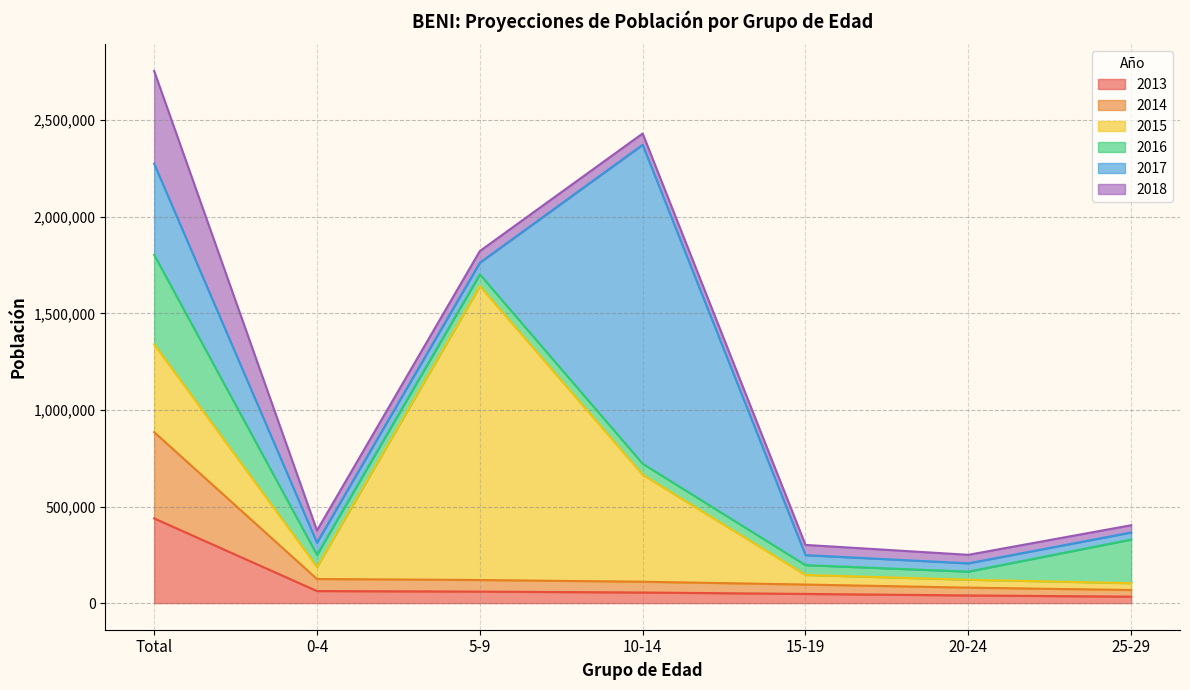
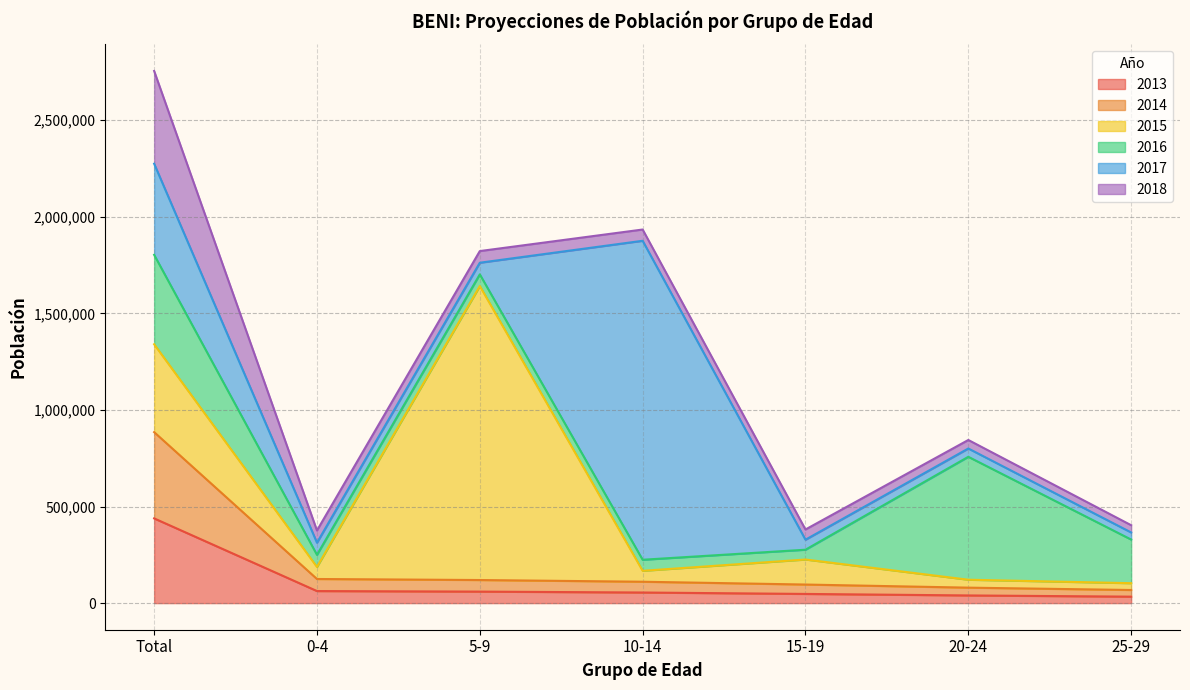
  {
    "2015": {
      "Total": "450,000",
      "0-4": "60,000",
      "5-9": "1,520,000",
-     "10-14": "550,000",
-     "15-19": "50,000",
+     "10-14": "60,000",
+     "15-19": "130,000",
      "20-24": "40,000",
      "25-29": "40,000"
    },
    "2016": {
      "Total": "460,000",
      "0-4": "60,000",
      "5-9": "60,000",
      "10-14": "60,000",
      "15-19": "50,000",
-     "20-24": "40,000",
+     "20-24": "640,000",
      "25-29": "230,000"
    },
    "2017": {
      "Total": "470,000",
      "0-4": "60,000",
      "5-9": "60,000",
      "10-14": "1,650,000",
      "15-19": "50,000",
      "20-24": "40,000",
      "25-29": "40,000"
    },
    "2018": {
      "Total": "480,000",
      "0-4": "60,000",
      "5-9": "60,000",
      "10-14": "60,000",
      "15-19": "50,000",
      "20-24": "40,000",
      "25-29": "40,000"
    }
  }
